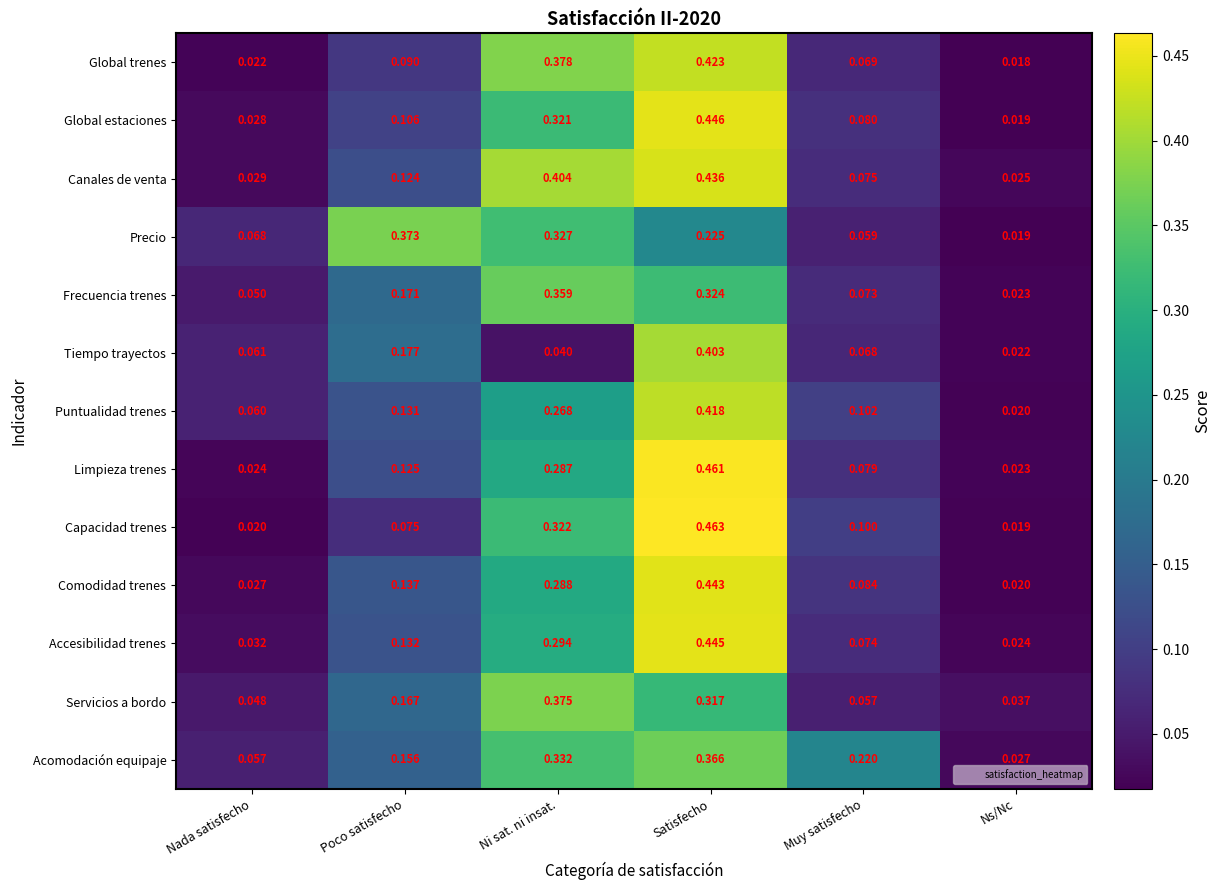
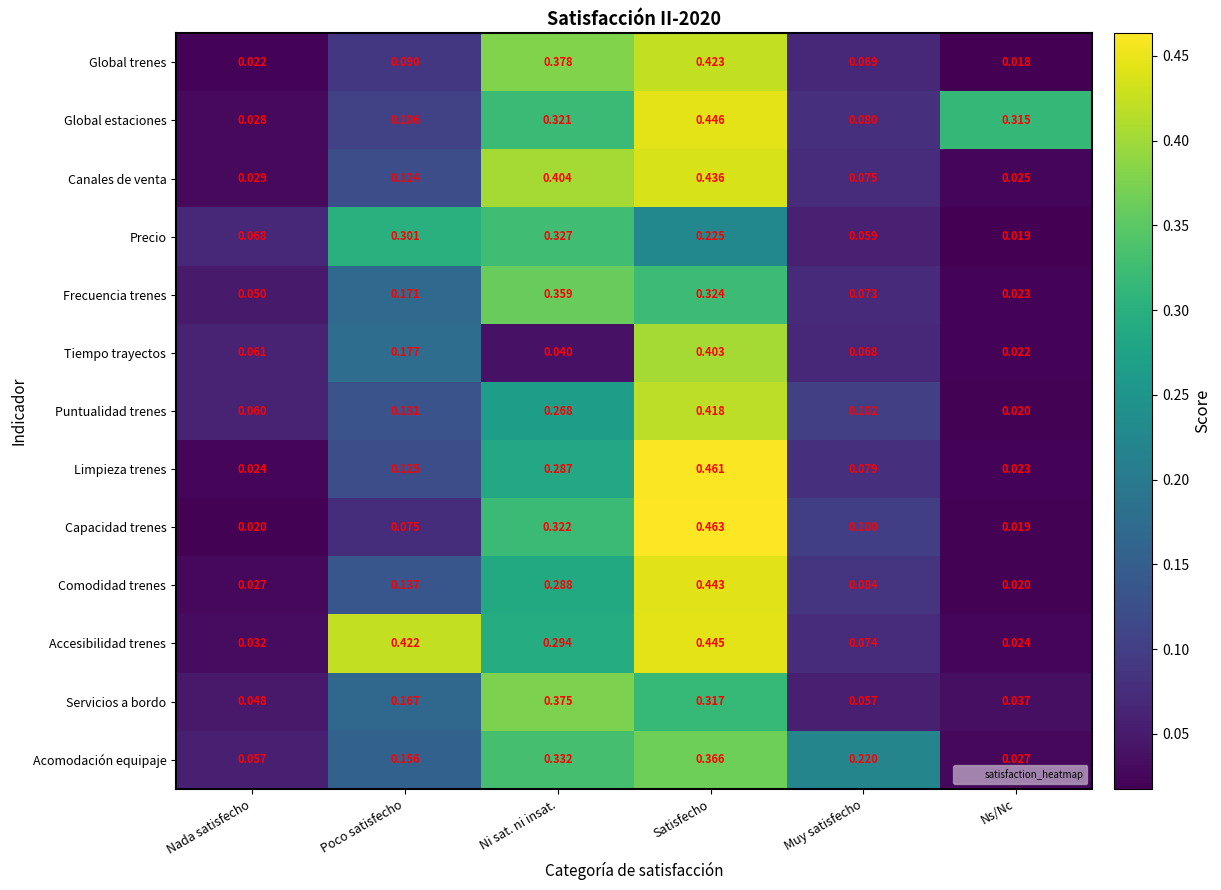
  {
    "Global trenes": {
      "Nada satisfecho": 0.022,
      "Poco satisfecho": 0.090,
      "Ni sat. ni insat.": 0.378,
      "Satisfecho": 0.423,
      "Muy satisfecho": 0.069,
      "Ns/Nc": 0.018
    },
    "Global estaciones": {
      "Nada satisfecho": 0.028,
      "Poco satisfecho": 0.106,
      "Ni sat. ni insat.": 0.321,
      "Satisfecho": 0.446,
      "Muy satisfecho": 0.080,
-     "Ns/Nc": 0.019
+     "Ns/Nc": 0.315
    },
    "Canales de venta": {
      "Nada satisfecho": 0.029,
      "Poco satisfecho": 0.124,
      "Ni sat. ni insat.": 0.404,
      "Satisfecho": 0.436,
      "Muy satisfecho": 0.075,
      "Ns/Nc": 0.025
    },
    "Precio": {
      "Nada satisfecho": 0.068,
-     "Poco satisfecho": 0.373,
+     "Poco satisfecho": 0.301,
      "Ni sat. ni insat.": 0.327,
      "Satisfecho": 0.225,
      "Muy satisfecho": 0.059,
      "Ns/Nc": 0.019
    },
    "Frecuencia trenes": {
      "Nada satisfecho": 0.050,
      "Poco satisfecho": 0.171,
      "Ni sat. ni insat.": 0.359,
      "Satisfecho": 0.324,
      "Muy satisfecho": 0.073,
      "Ns/Nc": 0.023
    },
    "Tiempo trayectos": {
      "Nada satisfecho": 0.061,
      "Poco satisfecho": 0.177,
      "Ni sat. ni insat.": 0.040,
      "Satisfecho": 0.403,
      "Muy satisfecho": 0.068,
      "Ns/Nc": 0.022
    },
    "Puntualidad trenes": {
      "Nada satisfecho": 0.060,
      "Poco satisfecho": 0.131,
      "Ni sat. ni insat.": 0.268,
      "Satisfecho": 0.418,
      "Muy satisfecho": 0.102,
      "Ns/Nc": 0.020
    },
    "Limpieza trenes": {
      "Nada satisfecho": 0.024,
      "Poco satisfecho": 0.125,
      "Ni sat. ni insat.": 0.287,
      "Satisfecho": 0.461,
      "Muy satisfecho": 0.079,
      "Ns/Nc": 0.023
    },
    "Capacidad trenes": {
      "Nada satisfecho": 0.020,
      "Poco satisfecho": 0.075,
      "Ni sat. ni insat.": 0.322,
      "Satisfecho": 0.463,
      "Muy satisfecho": 0.100,
      "Ns/Nc": 0.019
    },
    "Comodidad trenes": {
      "Nada satisfecho": 0.027,
      "Poco satisfecho": 0.137,
      "Ni sat. ni insat.": 0.288,
      "Satisfecho": 0.443,
      "Muy satisfecho": 0.084,
      "Ns/Nc": 0.020
    },
    "Accesibilidad trenes": {
      "Nada satisfecho": 0.032,
-     "Poco satisfecho": 0.132,
+     "Poco satisfecho": 0.422,
      "Ni sat. ni insat.": 0.294,
      "Satisfecho": 0.445,
      "Muy satisfecho": 0.074,
      "Ns/Nc": 0.024
    },
    "Servicios a bordo": {
      "Nada satisfecho": 0.048,
      "Poco satisfecho": 0.167,
      "Ni sat. ni insat.": 0.375,
      "Satisfecho": 0.317,
      "Muy satisfecho": 0.057,
      "Ns/Nc": 0.037
    },
    "Acomodación equipaje": {
      "Nada satisfecho": 0.057,
      "Poco satisfecho": 0.156,
      "Ni sat. ni insat.": 0.332,
      "Satisfecho": 0.366,
      "Muy satisfecho": 0.220
    }
  }
